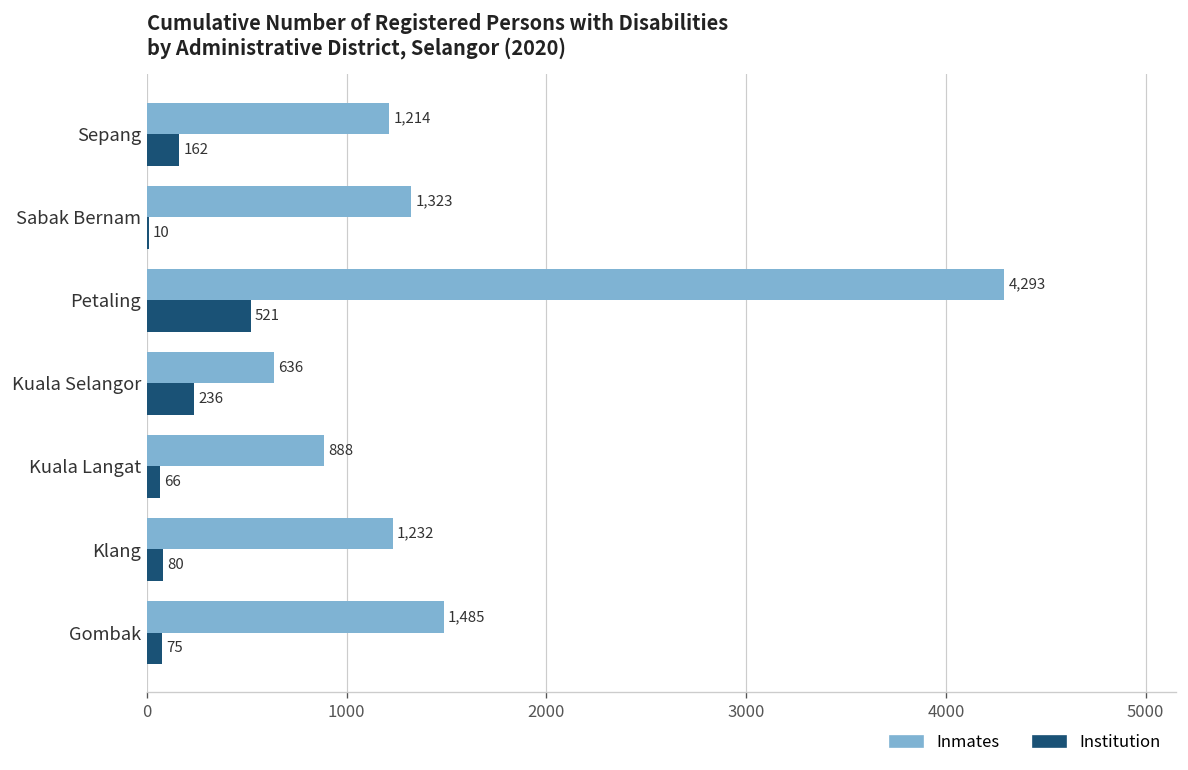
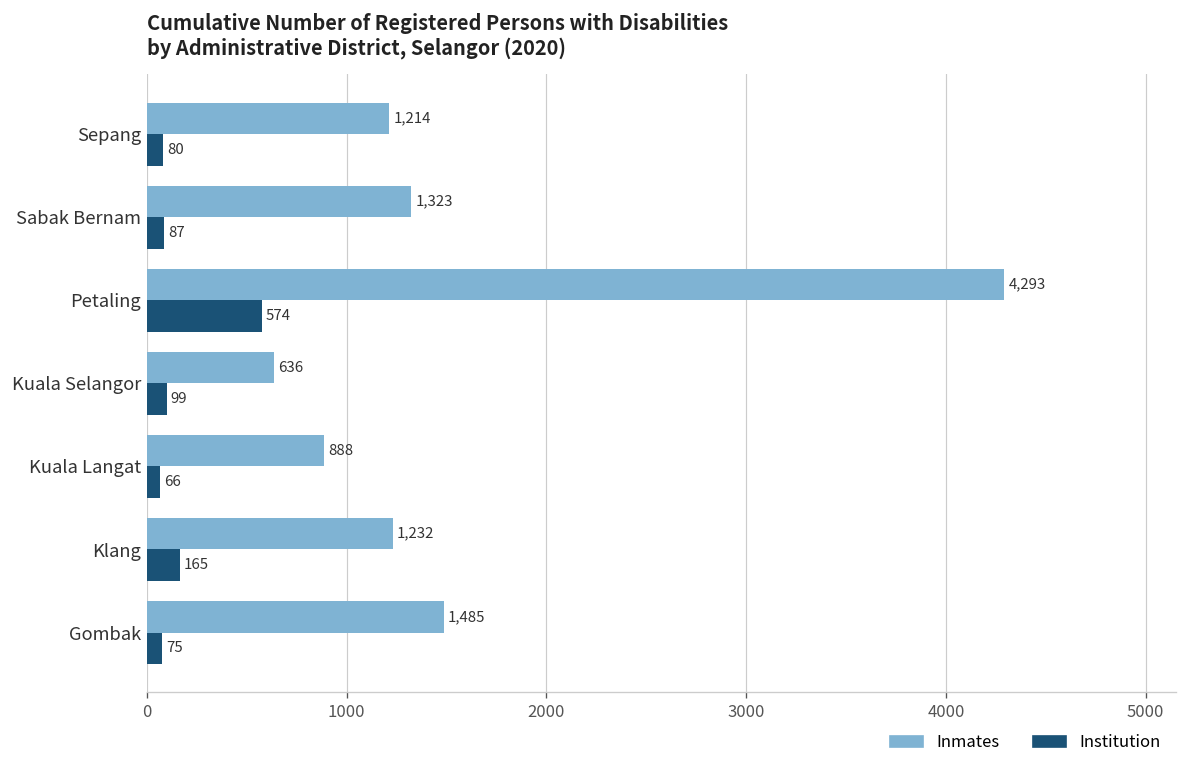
  {
    "Inmates": {
      "Sepang": "1,214",
      "Sabak Bernam": "1,323",
      "Petaling": "4,293",
      "Kuala Selangor": "636",
      "Kuala Langat": "888",
      "Klang": "1,232",
      "Gombak": "1,485"
    },
    "Institution": {
-     "Sepang": "162",
-     "Sabak Bernam": "10",
-     "Petaling": "521",
-     "Kuala Selangor": "236",
+     "Sepang": "80",
+     "Sabak Bernam": "87",
+     "Petaling": "574",
+     "Kuala Selangor": "99",
      "Kuala Langat": "66",
-     "Klang": "80",
+     "Klang": "165",
      "Gombak": "75"
    }
  }
